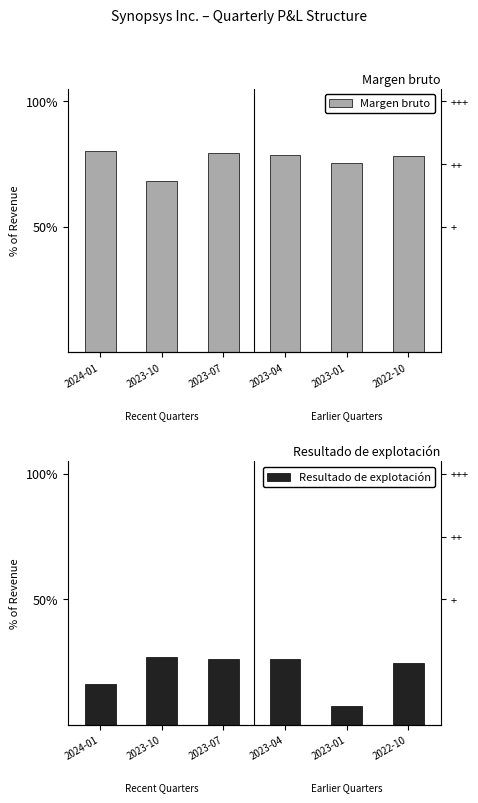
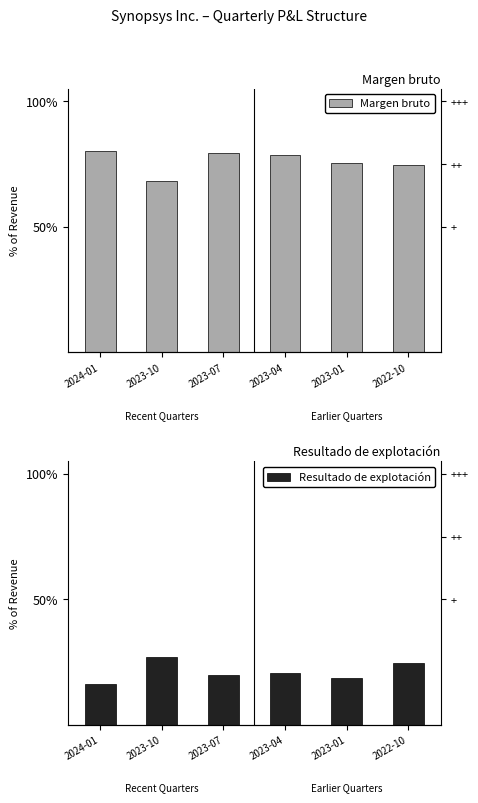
  {
    "Margen bruto": {
      "2024-01": "80%",
      "2023-10": "68%",
      "2023-07": "79%",
      "2023-04": "79%",
      "2023-01": "76%",
-     "2022-10": "78%"
+     "2022-10": "75%"
    },
    "Resultado de explotación": {
      "2024-01": "16%",
      "2023-10": "27%",
-     "2023-07": "26%",
-     "2023-04": "26%",
-     "2023-01": "8%",
+     "2023-07": "20%",
+     "2023-04": "21%",
+     "2023-01": "19%",
      "2022-10": "25%"
    }
  }
